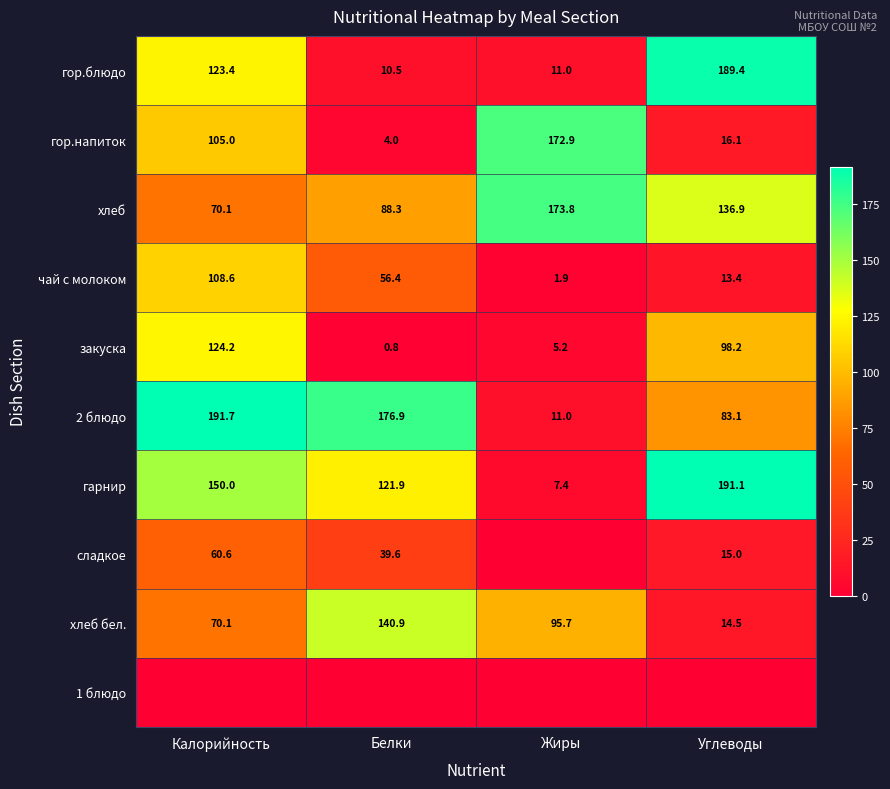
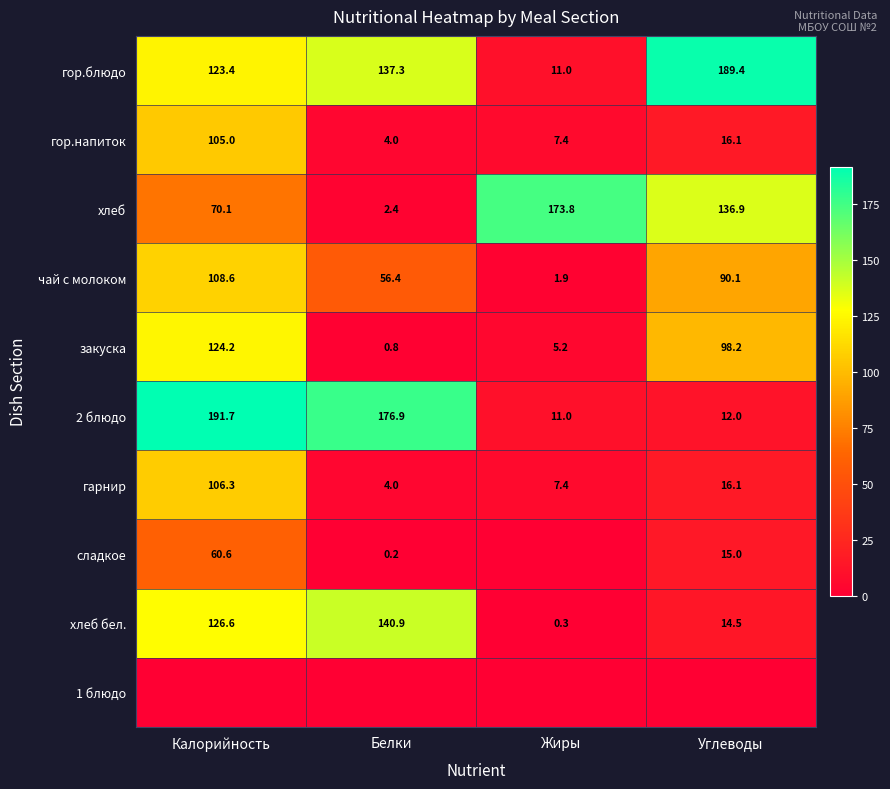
  {
    "гор.блюдо": {
      "Калорийность": 123.4,
-     "Белки": 10.5,
+     "Белки": 137.3,
      "Жиры": 11.0,
      "Углеводы": 189.4
    },
    "гор.напиток": {
      "Калорийность": 105.0,
      "Белки": 4.0,
-     "Жиры": 172.9,
+     "Жиры": 7.4,
      "Углеводы": 16.1
    },
    "хлеб": {
      "Калорийность": 70.1,
-     "Белки": 88.3,
+     "Белки": 2.4,
      "Жиры": 173.8,
      "Углеводы": 136.9
    },
    "чай с молоком": {
      "Калорийность": 108.6,
      "Белки": 56.4,
      "Жиры": 1.9,
-     "Углеводы": 13.4
+     "Углеводы": 90.1
    },
    "закуска": {
      "Калорийность": 124.2,
      "Белки": 0.8,
      "Жиры": 5.2,
      "Углеводы": 98.2
    },
    "2 блюдо": {
      "Калорийность": 191.7,
      "Белки": 176.9,
      "Жиры": 11.0,
-     "Углеводы": 83.1
+     "Углеводы": 12.0
    },
    "гарнир": {
-     "Калорийность": 150.0,
-     "Белки": 121.9,
+     "Калорийность": 106.3,
+     "Белки": 4.0,
      "Жиры": 7.4,
-     "Углеводы": 191.1
+     "Углеводы": 16.1
    },
    "сладкое": {
      "Калорийность": 60.6,
-     "Белки": 39.6,
+     "Белки": 0.2,
      "Углеводы": 15.0
    },
    "хлеб бел.": {
-     "Калорийность": 70.1,
+     "Калорийность": 126.6,
      "Белки": 140.9,
-     "Жиры": 95.7,
+     "Жиры": 0.3,
      "Углеводы": 14.5
    }
  }
